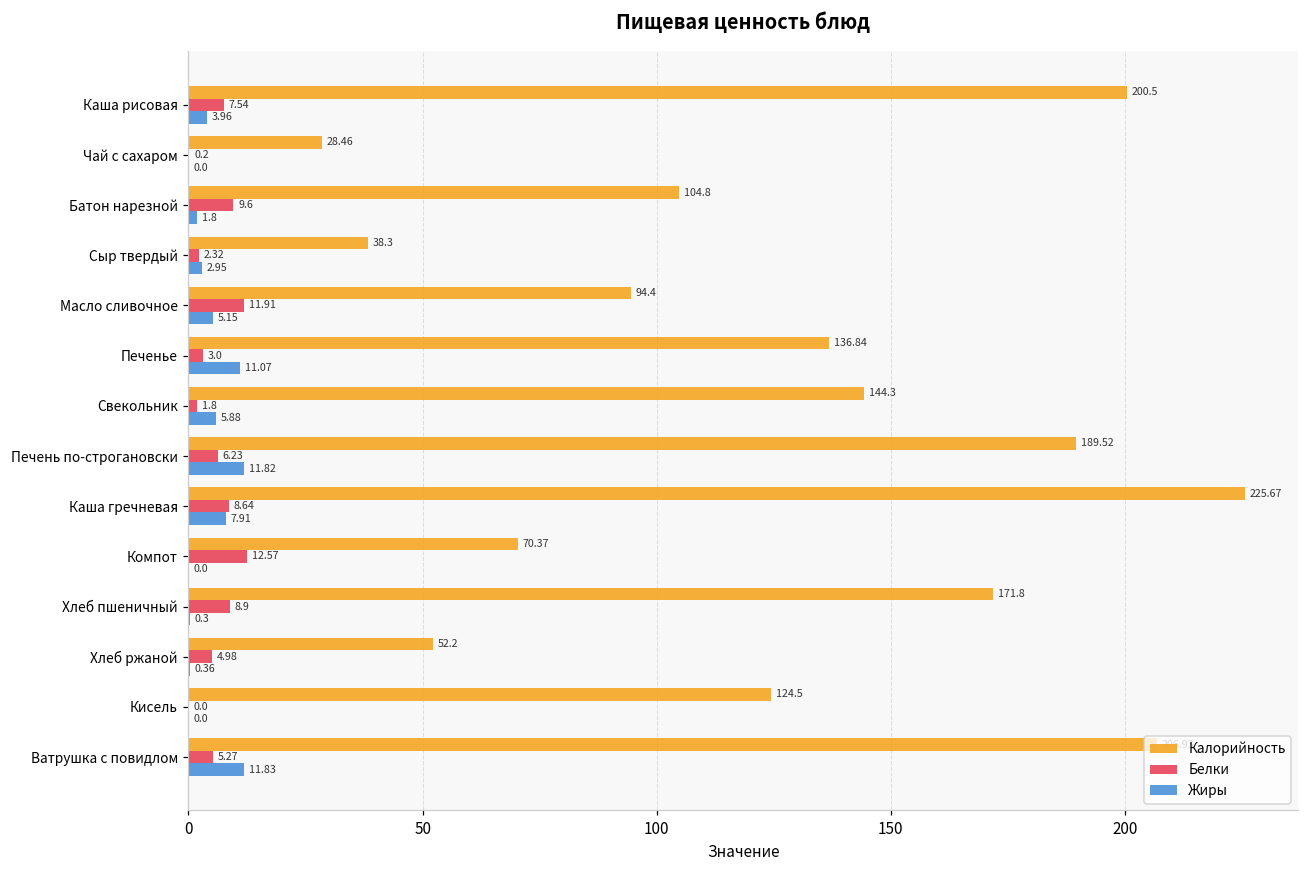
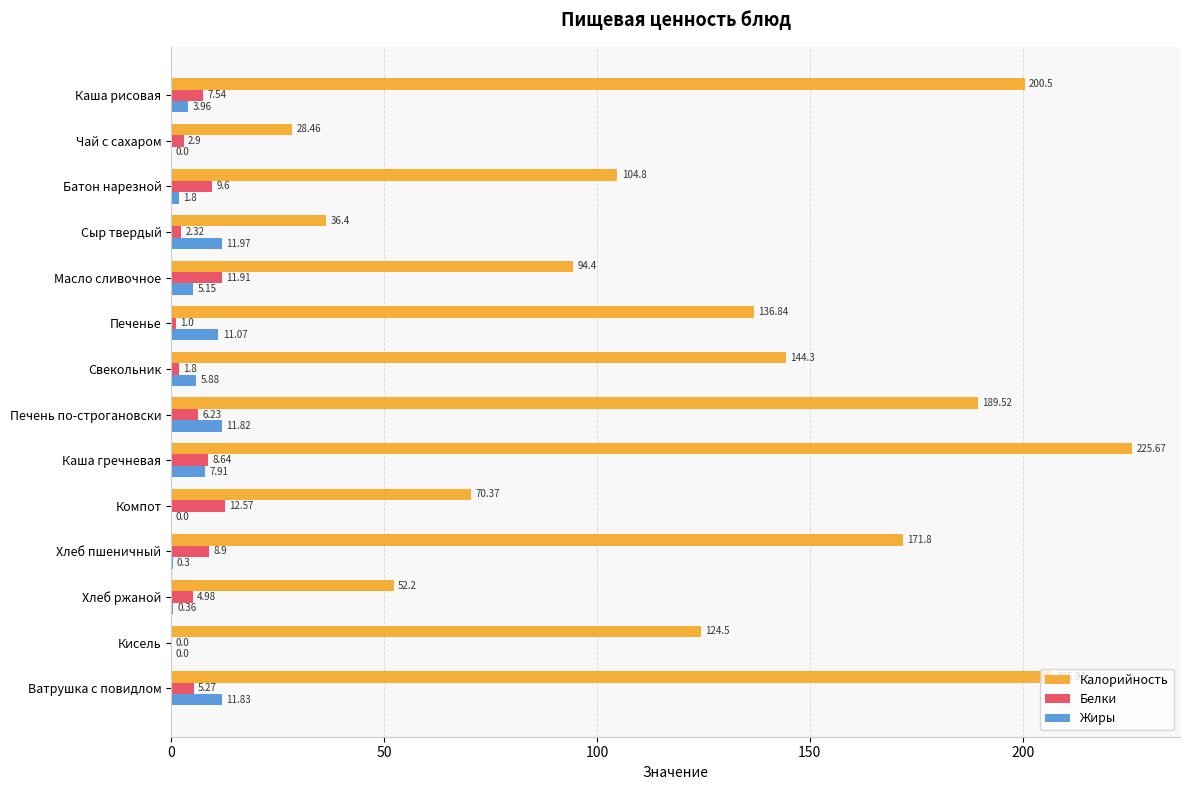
  {
    "Калорийность": {
      "Каша рисовая": 200.5,
      "Чай с сахаром": 28.46,
      "Батон нарезной": 104.8,
-     "Сыр твердый": 38.3,
+     "Сыр твердый": 36.4,
      "Масло сливочное": 94.4,
      "Печенье": 136.84,
      "Свекольник": 144.3,
      "Печень по-строгановски": 189.52,
      "Каша гречневая": 225.67,
      "Компот": 70.37,
      "Хлеб пшеничный": 171.8,
      "Хлеб ржаной": 52.2,
      "Кисель": 124.5
    },
    "Белки": {
      "Каша рисовая": 7.54,
-     "Чай с сахаром": 0.2,
+     "Чай с сахаром": 2.9,
      "Батон нарезной": 9.6,
      "Сыр твердый": 2.32,
      "Масло сливочное": 11.91,
-     "Печенье": 3.0,
+     "Печенье": 1.0,
      "Свекольник": 1.8,
      "Печень по-строгановски": 6.23,
      "Каша гречневая": 8.64,
      "Компот": 12.57,
      "Хлеб пшеничный": 8.9,
      "Хлеб ржаной": 4.98,
      "Кисель": 0.0,
      "Ватрушка с повидлом": 5.27
    },
    "Жиры": {
      "Каша рисовая": 3.96,
      "Чай с сахаром": 0.0,
      "Батон нарезной": 1.8,
-     "Сыр твердый": 2.95,
+     "Сыр твердый": 11.97,
      "Масло сливочное": 5.15,
      "Печенье": 11.07,
      "Свекольник": 5.88,
      "Печень по-строгановски": 11.82,
      "Каша гречневая": 7.91,
      "Компот": 0.0,
      "Хлеб пшеничный": 0.3,
      "Хлеб ржаной": 0.36,
      "Кисель": 0.0,
      "Ватрушка с повидлом": 11.83
    }
  }
